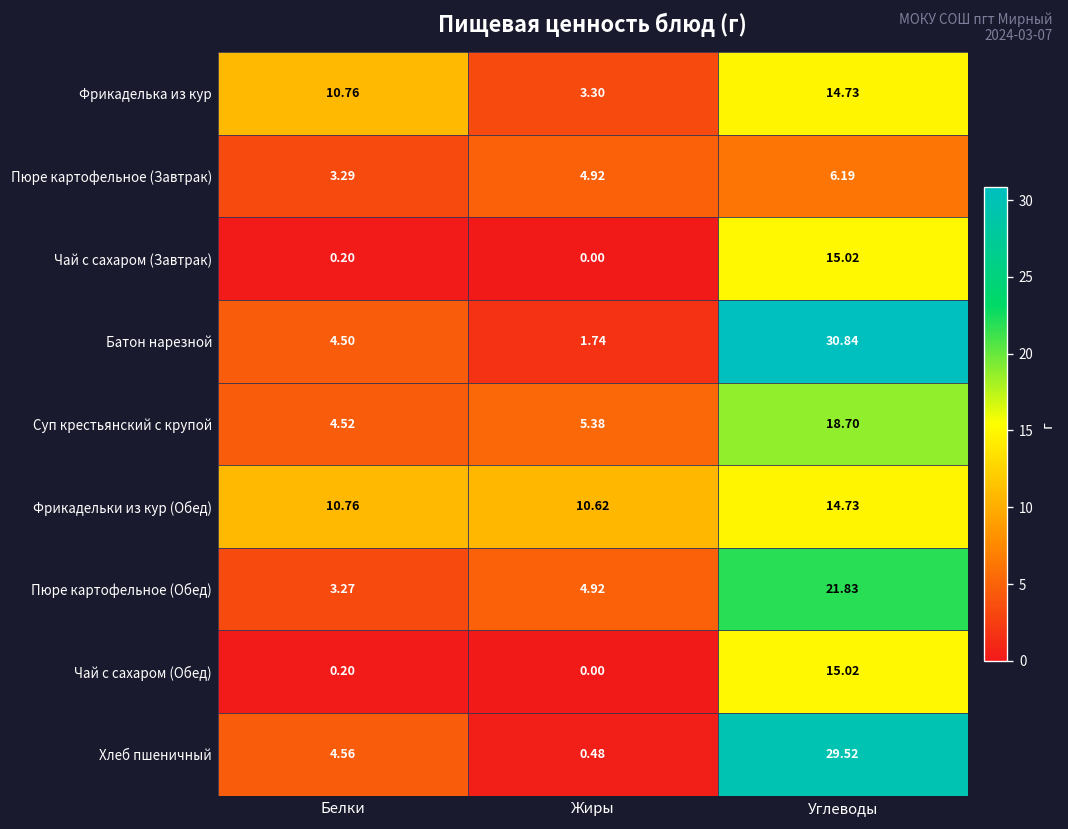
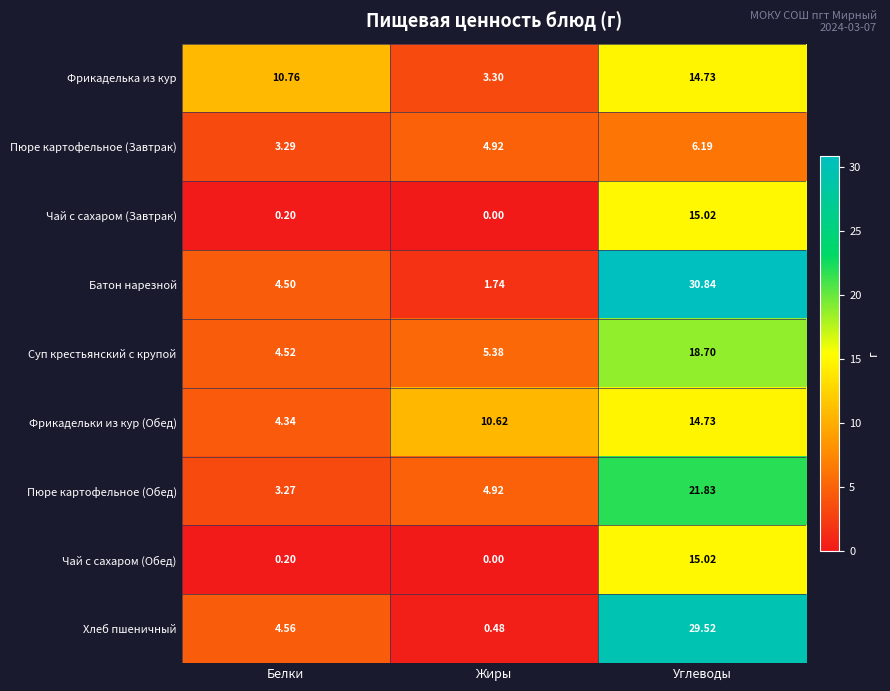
  {
    "Фрикаделька из кур": {
      "Белки": 10.76,
      "Жиры": 3.30,
      "Углеводы": 14.73
    },
    "Пюре картофельное (Завтрак)": {
      "Белки": 3.29,
      "Жиры": 4.92,
      "Углеводы": 6.19
    },
    "Чай с сахаром (Завтрак)": {
      "Белки": 0.20,
      "Жиры": 0.00,
      "Углеводы": 15.02
    },
    "Батон нарезной": {
      "Белки": 4.50,
      "Жиры": 1.74,
      "Углеводы": 30.84
    },
    "Суп крестьянский с крупой": {
      "Белки": 4.52,
      "Жиры": 5.38,
      "Углеводы": 18.70
    },
    "Фрикадельки из кур (Обед)": {
-     "Белки": 10.76,
+     "Белки": 4.34,
      "Жиры": 10.62,
      "Углеводы": 14.73
    },
    "Пюре картофельное (Обед)": {
      "Белки": 3.27,
      "Жиры": 4.92,
      "Углеводы": 21.83
    },
    "Чай с сахаром (Обед)": {
      "Белки": 0.20,
      "Жиры": 0.00,
      "Углеводы": 15.02
    },
    "Хлеб пшеничный": {
      "Белки": 4.56,
      "Жиры": 0.48,
      "Углеводы": 29.52
    }
  }
